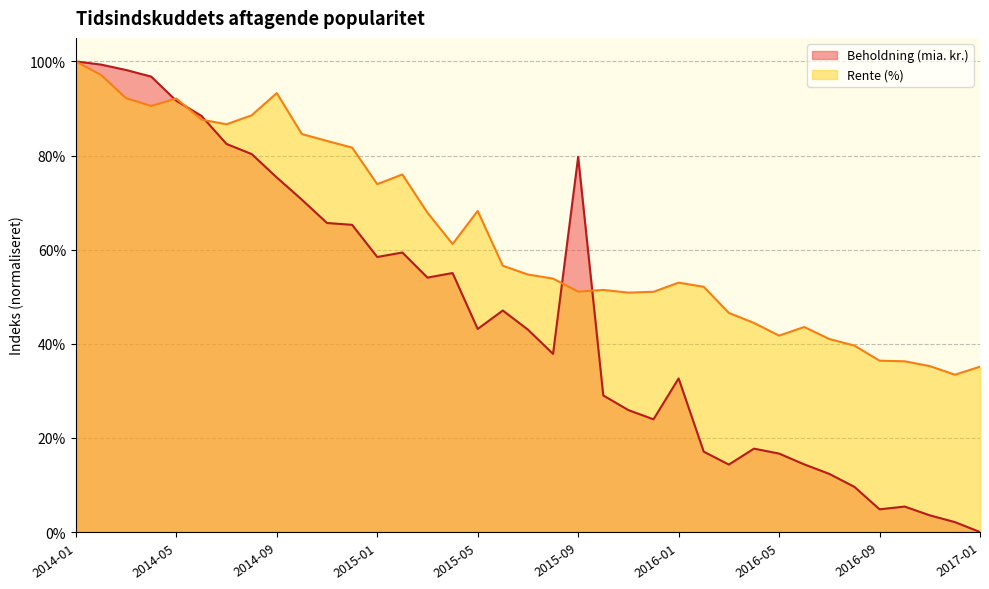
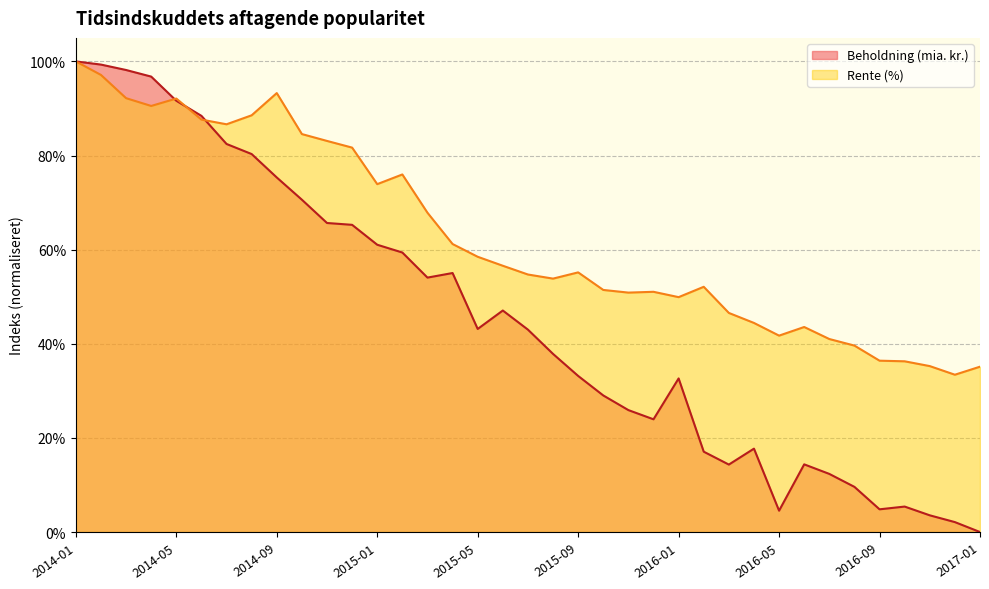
  {
    "Beholdning (mia. kr.)": {
      "2014-09": "75%",
-     "2015-01": "58%",
+     "2015-01": "61%",
      "2015-05": "43%",
-     "2015-09": "80%",
+     "2015-09": "33%",
      "2016-01": "33%",
-     "2016-05": "17%",
+     "2016-05": "5%",
      "2016-09": "5%",
      "2017-01": "0%"
    },
    "Rente (%)": {
      "2014-09": "93%",
      "2015-01": "74%",
-     "2015-05": "68%",
-     "2015-09": "51%",
-     "2016-01": "53%",
+     "2015-05": "58%",
+     "2015-09": "55%",
+     "2016-01": "50%",
      "2016-05": "42%",
      "2016-09": "36%",
      "2017-01": "35%"
    }
  }
